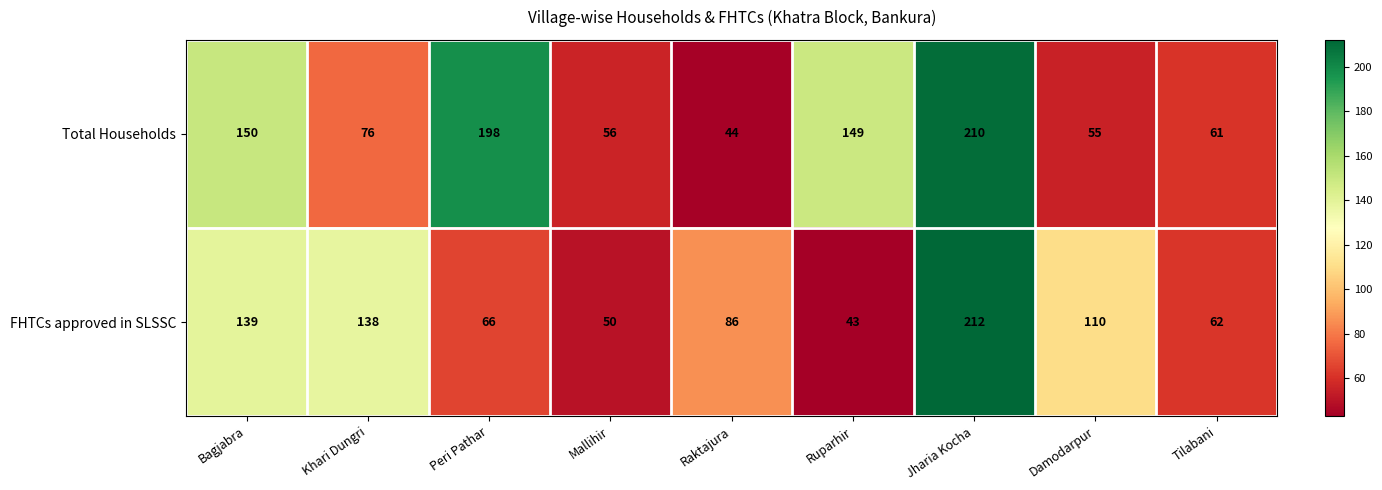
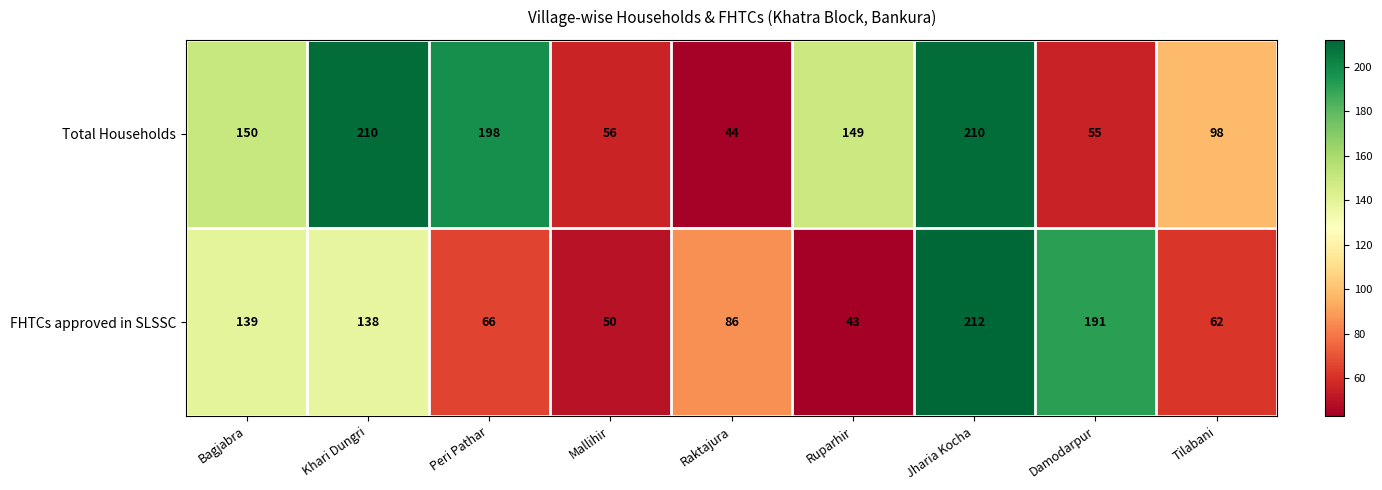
  {
    "Total Households": {
      "Bagjabra": 150,
-     "Khari Dungri": 76,
+     "Khari Dungri": 210,
      "Peri Pathar": 198,
      "Mallihir": 56,
      "Raktajura": 44,
      "Ruparhir": 149,
      "Jharia Kocha": 210,
      "Damodarpur": 55,
-     "Tilabani": 61
+     "Tilabani": 98
    },
    "FHTCs approved in SLSSC": {
      "Bagjabra": 139,
      "Khari Dungri": 138,
      "Peri Pathar": 66,
      "Mallihir": 50,
      "Raktajura": 86,
      "Ruparhir": 43,
      "Jharia Kocha": 212,
-     "Damodarpur": 110,
+     "Damodarpur": 191,
      "Tilabani": 62
    }
  }
